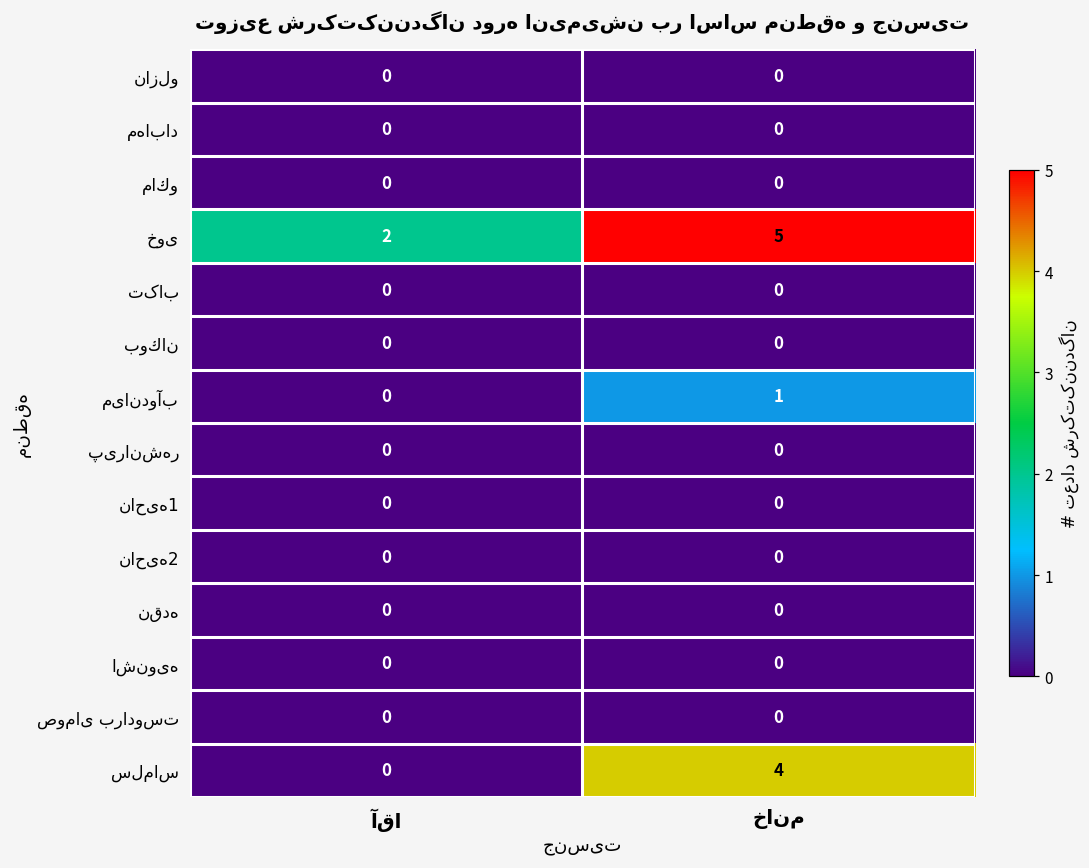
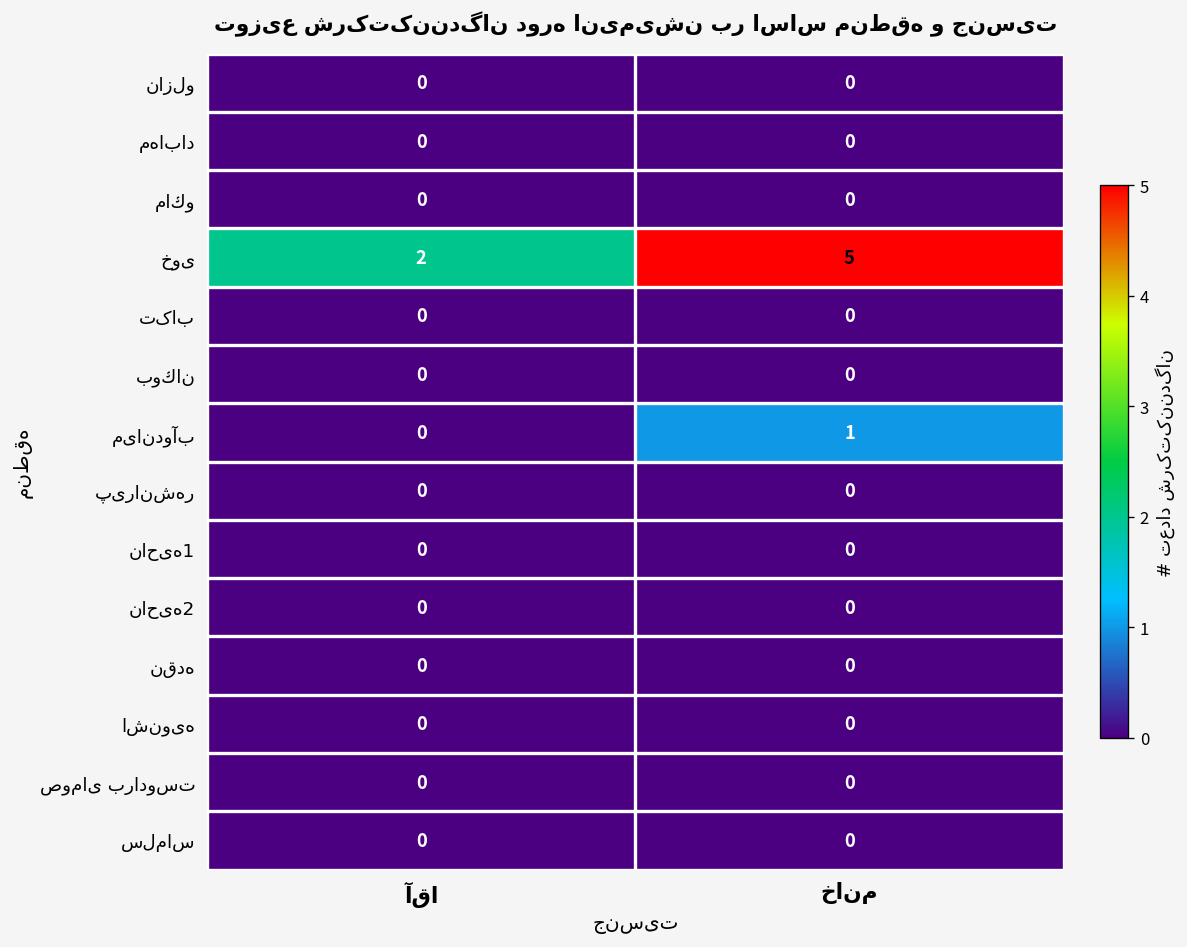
  {
    "نازلو": {
      "آقا": 0,
      "خانم": 0
    },
    "مهاباد": {
      "آقا": 0,
      "خانم": 0
    },
    "ماكو": {
      "آقا": 0,
      "خانم": 0
    },
    "خوی": {
      "آقا": 2,
      "خانم": 5
    },
    "تکاب": {
      "آقا": 0,
      "خانم": 0
    },
    "بوكان": {
      "آقا": 0,
      "خانم": 0
    },
    "میاندوآب": {
      "آقا": 0,
      "خانم": 1
    },
    "پیرانشهر": {
      "آقا": 0,
      "خانم": 0
    },
    "ناحیه1": {
      "آقا": 0,
      "خانم": 0
    },
    "ناحیه2": {
      "آقا": 0,
      "خانم": 0
    },
    "نقده": {
      "آقا": 0,
      "خانم": 0
    },
    "اشنویه": {
      "آقا": 0,
      "خانم": 0
    },
    "صومای برادوست": {
      "آقا": 0,
      "خانم": 0
    },
    "سلماس": {
      "آقا": 0,
-     "خانم": 4
+     "خانم": 0
    }
  }
